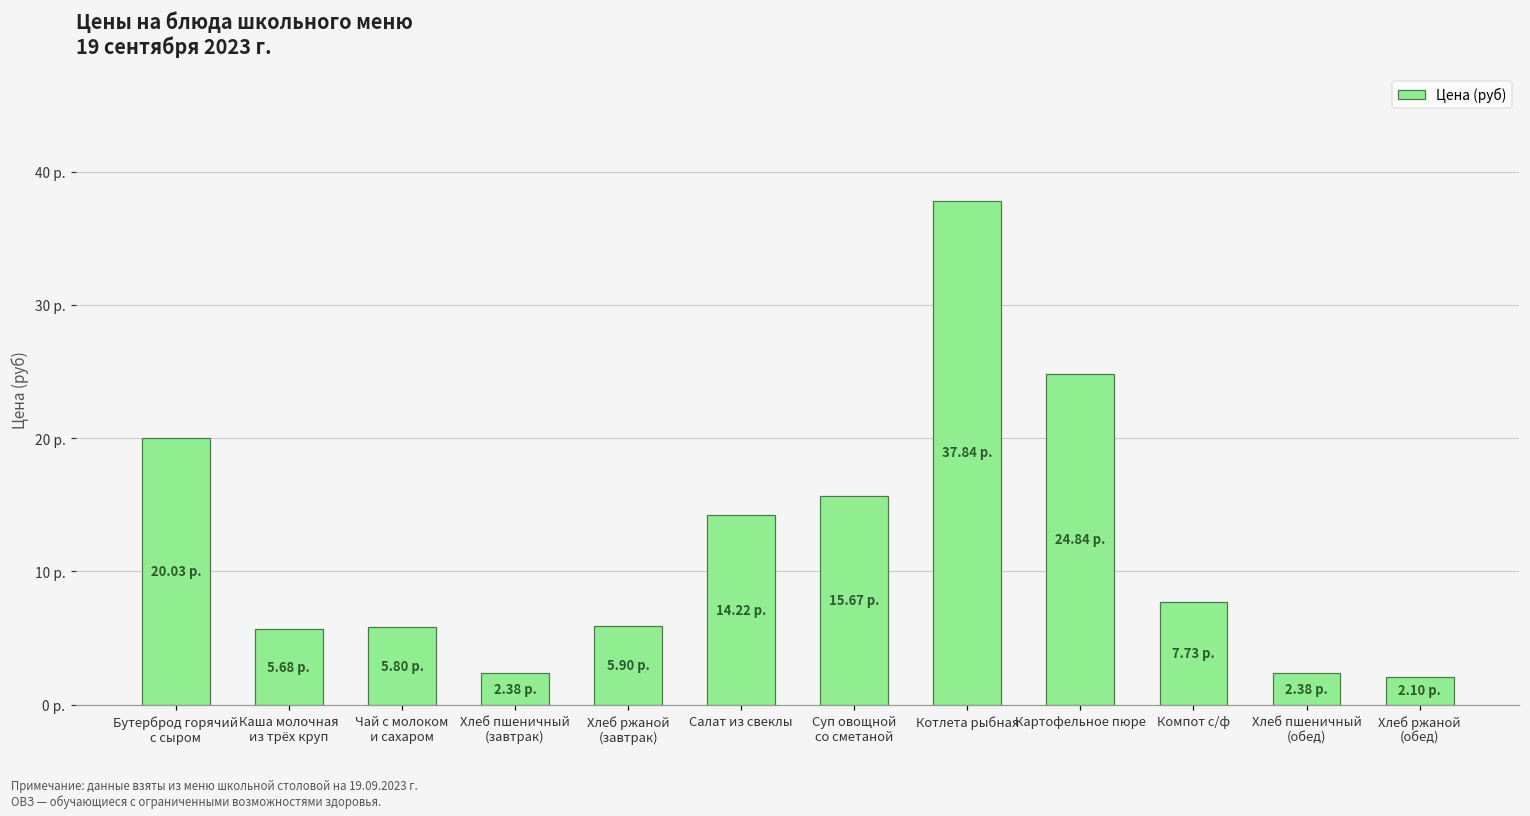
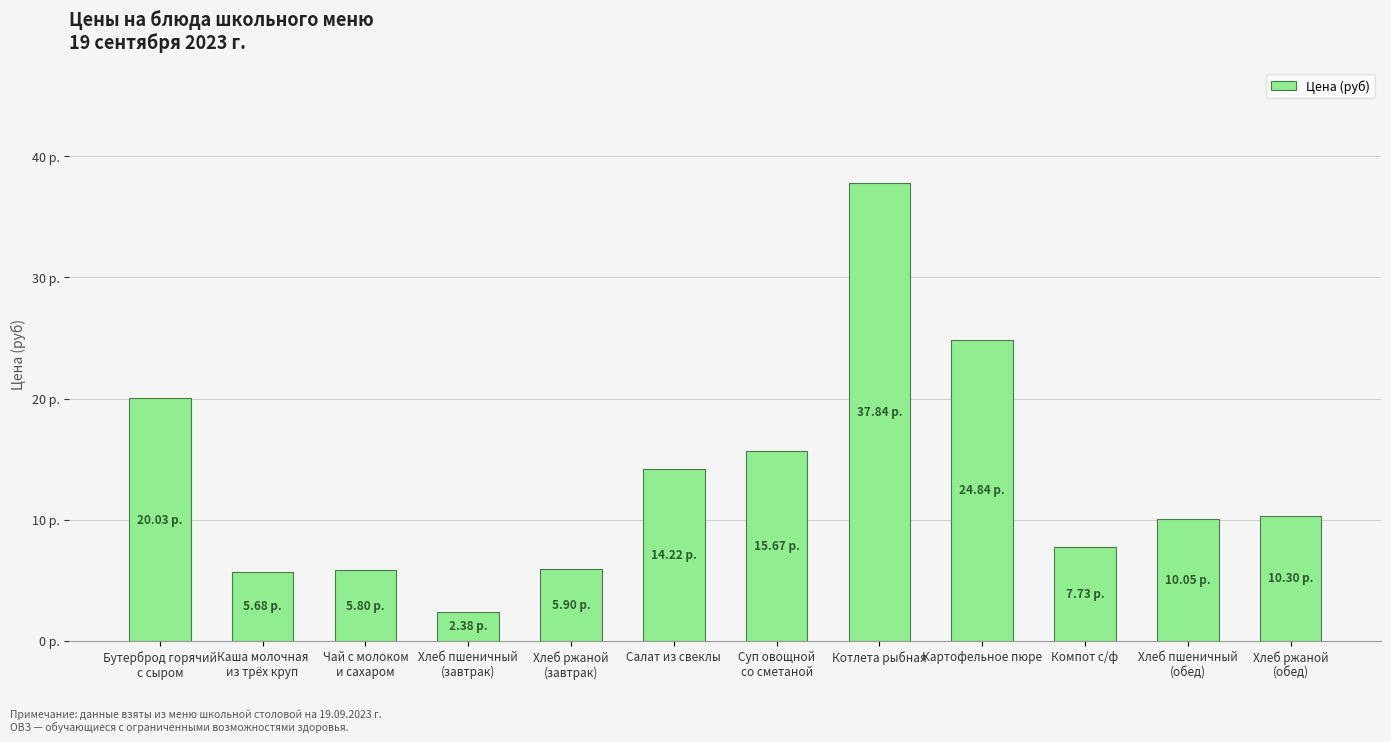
  {
    "Бутерброд горячий с сыром": 20.03,
    "Каша молочная из трёх круп": 5.68,
    "Чай с молоком и сахаром": 5.80,
    "Хлеб пшеничный (завтрак)": 2.38,
    "Хлеб ржаной (завтрак)": 5.90,
    "Салат из свеклы": 14.22,
    "Суп овощной со сметаной": 15.67,
    "Котлета рыбная": 37.84,
    "Картофельное пюре": 24.84,
    "Компот с/ф": 7.73,
-   "Хлеб пшеничный (обед)": 2.38,
-   "Хлеб ржаной (обед)": 2.10
+   "Хлеб пшеничный (обед)": 10.05,
+   "Хлеб ржаной (обед)": 10.30
  }
